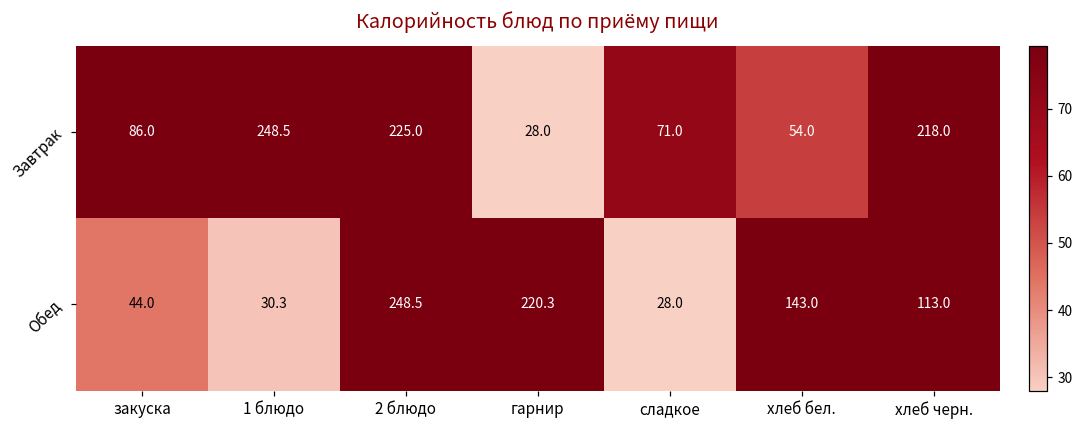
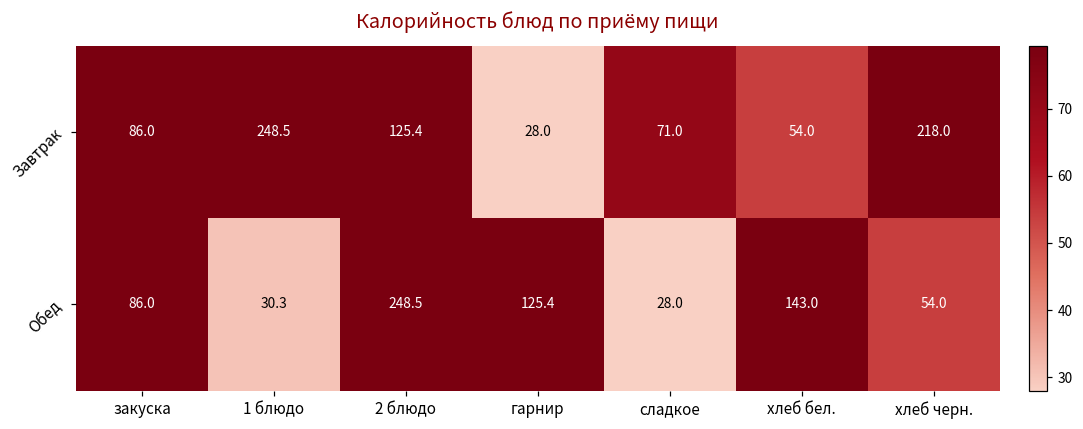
  {
    "Завтрак": {
      "закуска": 86.0,
      "1 блюдо": 248.5,
-     "2 блюдо": 225.0,
+     "2 блюдо": 125.4,
      "гарнир": 28.0,
      "сладкое": 71.0,
      "хлеб бел.": 54.0,
      "хлеб черн.": 218.0
    },
    "Обед": {
-     "закуска": 44.0,
+     "закуска": 86.0,
      "1 блюдо": 30.3,
      "2 блюдо": 248.5,
-     "гарнир": 220.3,
+     "гарнир": 125.4,
      "сладкое": 28.0,
      "хлеб бел.": 143.0,
-     "хлеб черн.": 113.0
+     "хлеб черн.": 54.0
    }
  }
